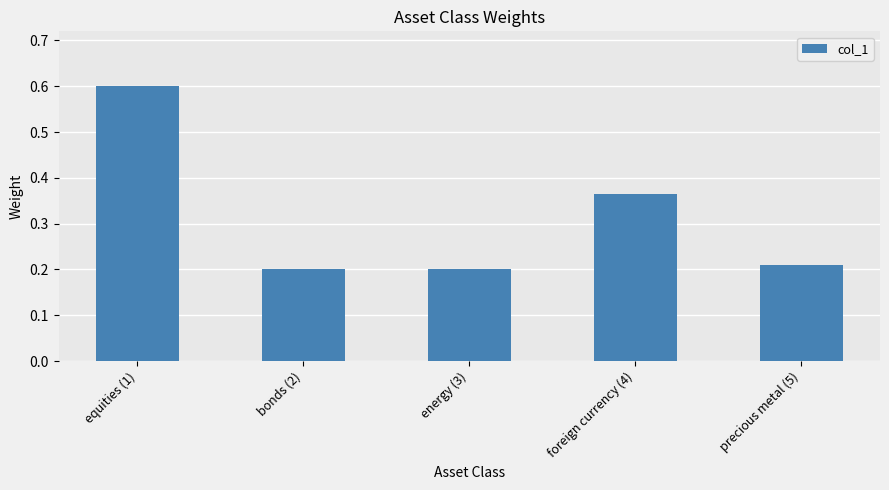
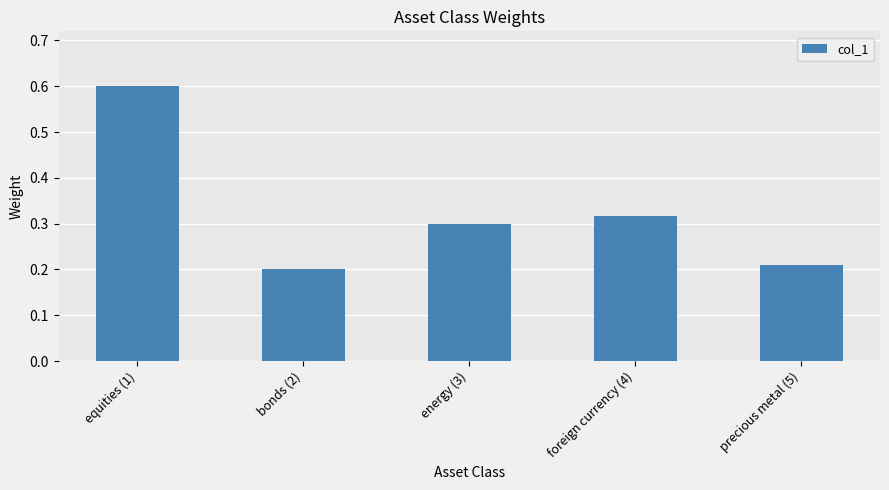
  {
    "equities (1)": 0.60,
    "bonds (2)": 0.20,
-   "energy (3)": 0.2,
-   "foreign currency (4)": 0.37,
+   "energy (3)": 0.3,
+   "foreign currency (4)": 0.32,
    "precious metal (5)": 0.21
  }
